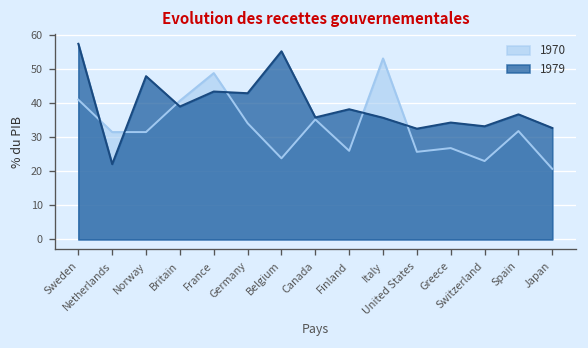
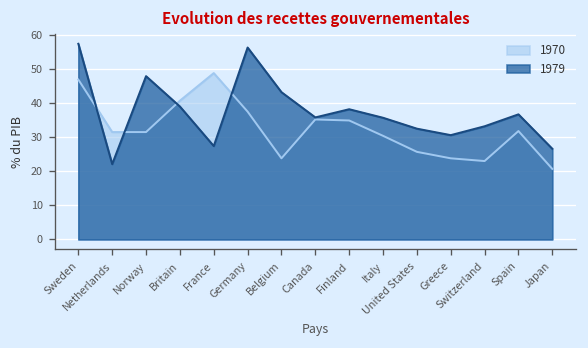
  {
    "1970": {
-     "Sweden": 41,
+     "Sweden": 47,
      "Netherlands": 32,
      "Norway": 32,
      "Britain": 41,
      "France": 49,
-     "Germany": 34,
+     "Germany": 38,
      "Belgium": 24,
-     "Finland": 26,
-     "Italy": 53,
+     "Finland": 35,
+     "Italy": 30,
      "United States": 26,
-     "Greece": 27,
+     "Greece": 24,
      "Switzerland": 23,
      "Spain": 32,
      "Japan": 21
    },
    "1979": {
      "Sweden": 57,
      "Netherlands": 22,
      "Norway": 48,
      "Britain": 39,
-     "France": 43,
-     "Germany": 43,
-     "Belgium": 55,
+     "France": 27,
+     "Germany": 56,
+     "Belgium": 43,
      "Finland": 38,
      "Italy": 36,
      "United States": 33,
-     "Greece": 34,
+     "Greece": 31,
      "Switzerland": 33,
      "Spain": 37,
-     "Japan": 33
+     "Japan": 27
    }
  }
